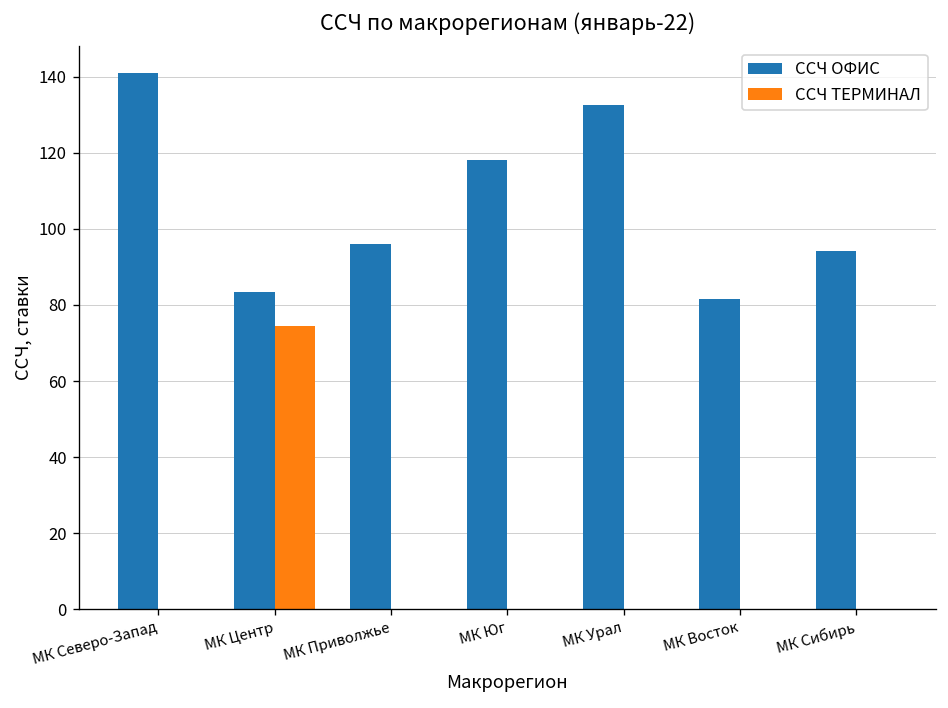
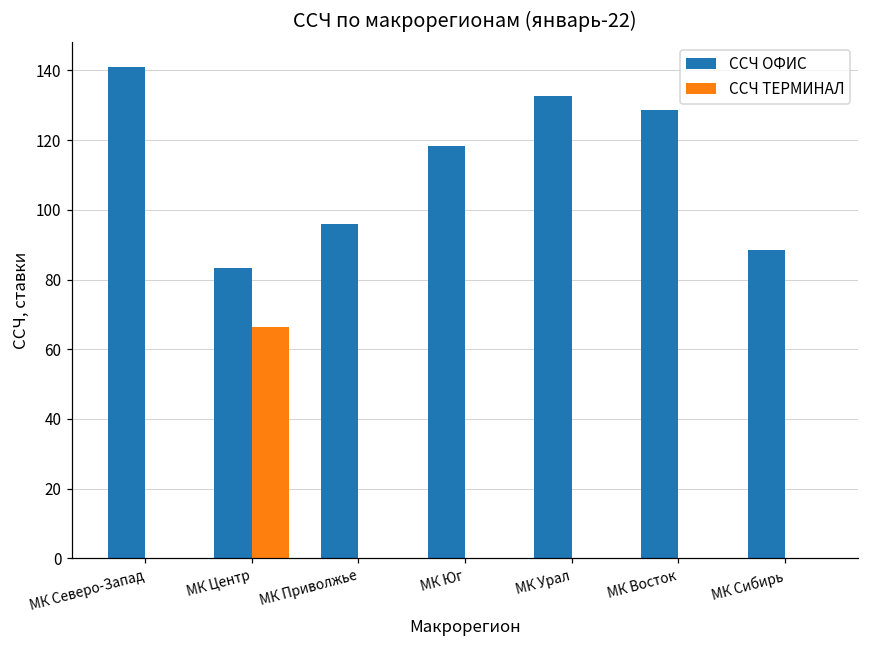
  {
    "ССЧ ОФИС": {
      "МК Северо-Запад": 141,
      "МК Центр": 83,
      "МК Приволжье": 96,
      "МК Юг": 118,
      "МК Урал": 133,
-     "МК Восток": 82,
-     "МК Сибирь": 94
+     "МК Восток": 129,
+     "МК Сибирь": 88
    },
    "ССЧ ТЕРМИНАЛ": {
      "МК Северо-Запад": 0,
-     "МК Центр": 75,
+     "МК Центр": 67,
      "МК Приволжье": 0,
      "МК Юг": 0,
      "МК Урал": 0,
      "МК Восток": 0,
      "МК Сибирь": 0
    }
  }
